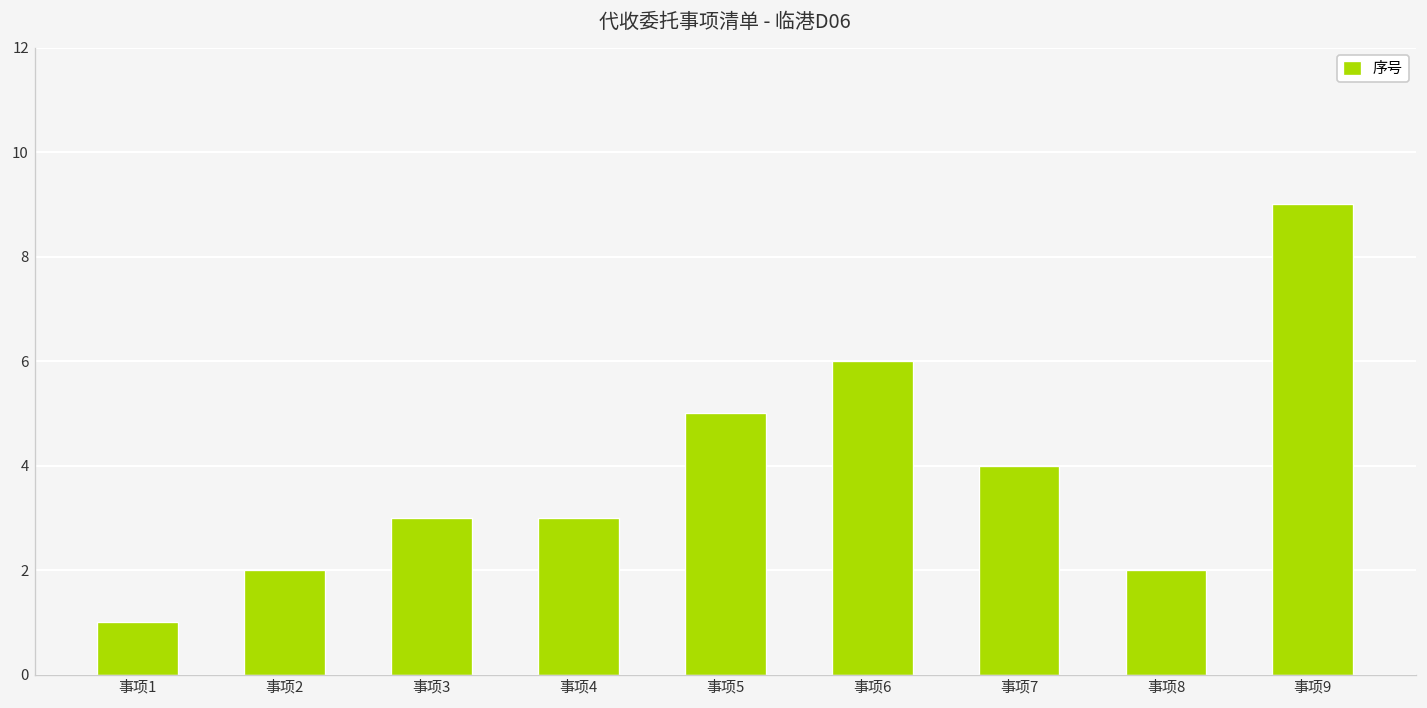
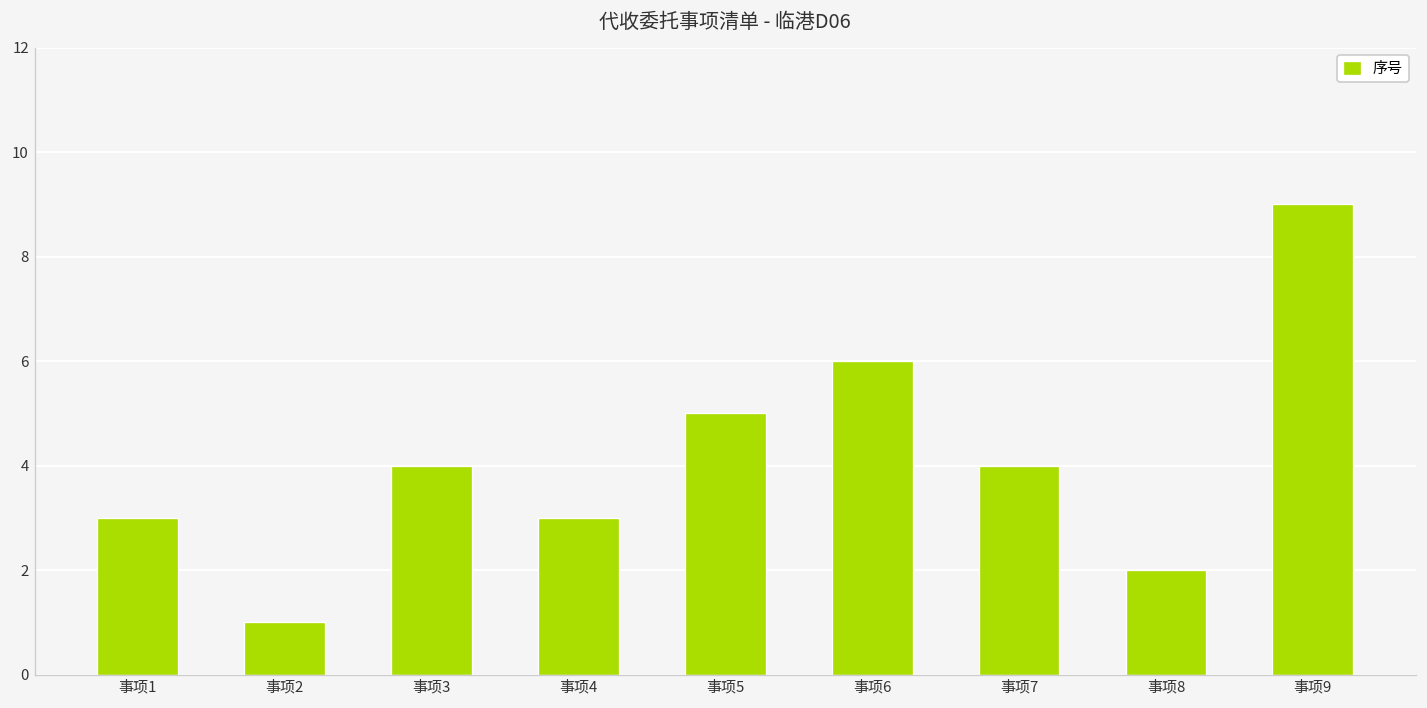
  {
-   "事项1": 1,
-   "事项2": 2,
-   "事项3": 3,
+   "事项1": 3,
+   "事项2": 1,
+   "事项3": 4,
    "事项4": 3,
    "事项5": 5,
    "事项6": 6,
    "事项7": 4,
    "事项8": 2,
    "事项9": 9
  }
